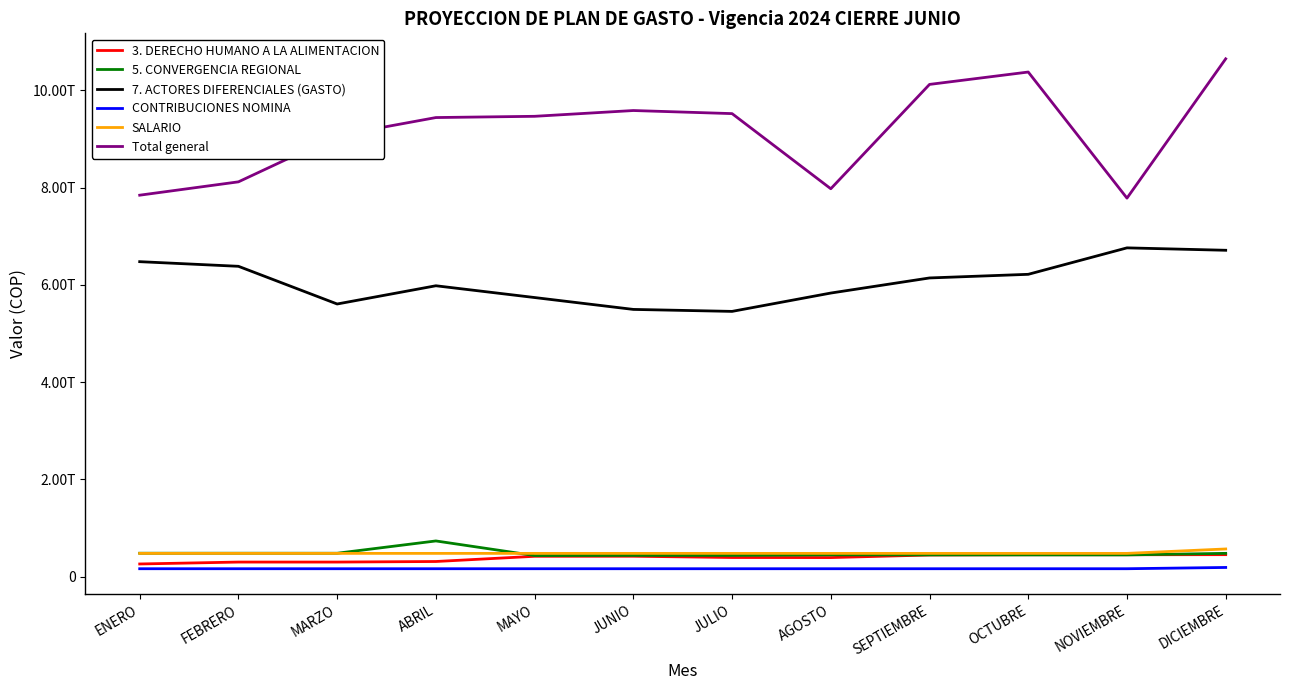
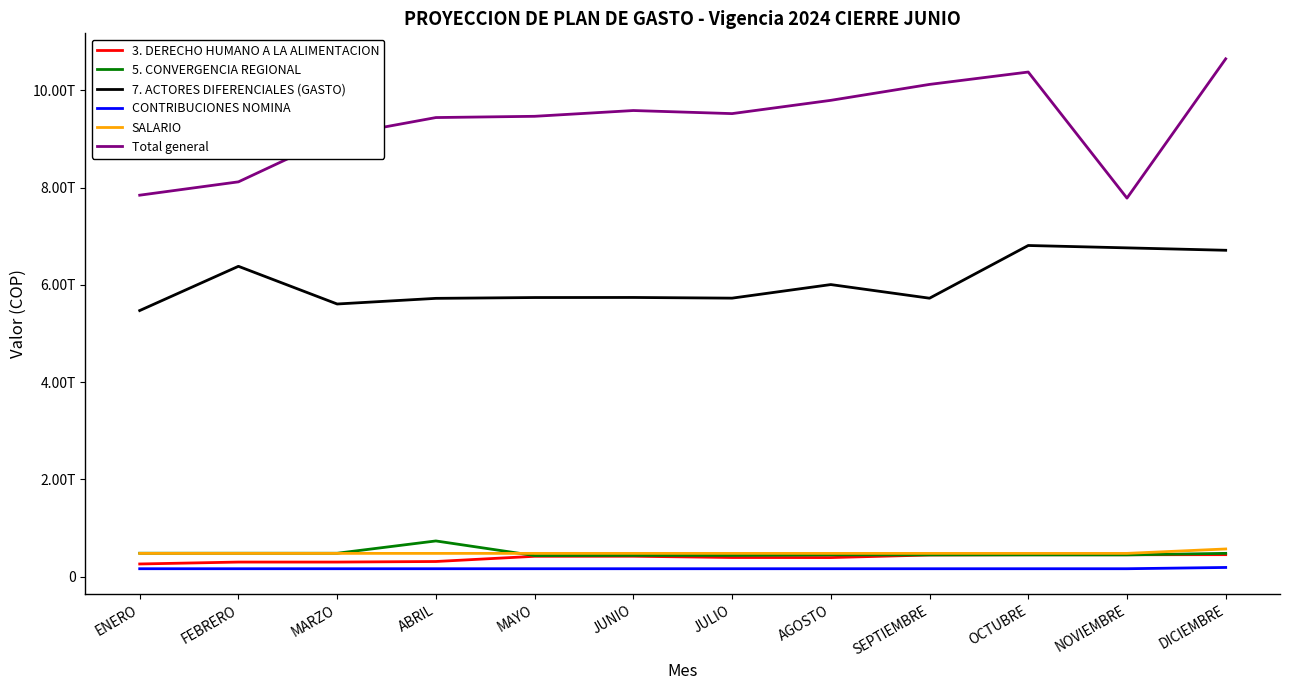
  {
    "3. DERECHO HUMANO A LA ALIMENTACION": {
      "ENERO": "0.3T",
      "FEBRERO": "0.3T",
      "MARZO": "0.3T",
      "ABRIL": "0.3T",
      "AGOSTO": "0.4T"
    },
    "5. CONVERGENCIA REGIONAL": {
      "ABRIL": "0.7T"
    },
    "7. ACTORES DIFERENCIALES (GASTO)": {
-     "ENERO": "6.5T",
+     "ENERO": "5.5T",
      "FEBRERO": "6.4T",
      "MARZO": "5.6T",
-     "ABRIL": "6.0T",
+     "ABRIL": "5.7T",
      "MAYO": "5.7T",
-     "JUNIO": "5.5T",
-     "JULIO": "5.5T",
-     "AGOSTO": "5.8T",
-     "SEPTIEMBRE": "6.1T",
-     "OCTUBRE": "6.2T",
+     "JUNIO": "5.7T",
+     "JULIO": "5.7T",
+     "AGOSTO": "6.0T",
+     "SEPTIEMBRE": "5.7T",
+     "OCTUBRE": "6.8T",
      "NOVIEMBRE": "6.8T",
      "DICIEMBRE": "6.7T"
    },
    "CONTRIBUCIONES NOMINA": {
      "ENERO": "0.2T",
      "FEBRERO": "0.2T",
      "MARZO": "0.2T",
      "ABRIL": "0.2T",
      "MAYO": "0.2T",
      "JUNIO": "0.2T",
      "JULIO": "0.2T",
      "AGOSTO": "0.2T",
      "SEPTIEMBRE": "0.2T",
      "OCTUBRE": "0.2T",
      "NOVIEMBRE": "0.2T",
      "DICIEMBRE": "0.2T"
    },
    "SALARIO": {
      "ABRIL": "0.5T",
      "DICIEMBRE": "0.6T"
    },
    "Total general": {
      "ENERO": "7.8T",
      "FEBRERO": "8.1T",
      "ABRIL": "9.4T",
      "MAYO": "9.5T",
      "JUNIO": "9.6T",
      "JULIO": "9.5T",
-     "AGOSTO": "8.0T",
+     "AGOSTO": "9.8T",
      "SEPTIEMBRE": "10.1T",
      "OCTUBRE": "10.4T",
      "NOVIEMBRE": "7.8T",
      "DICIEMBRE": "10.6T"
    }
  }
